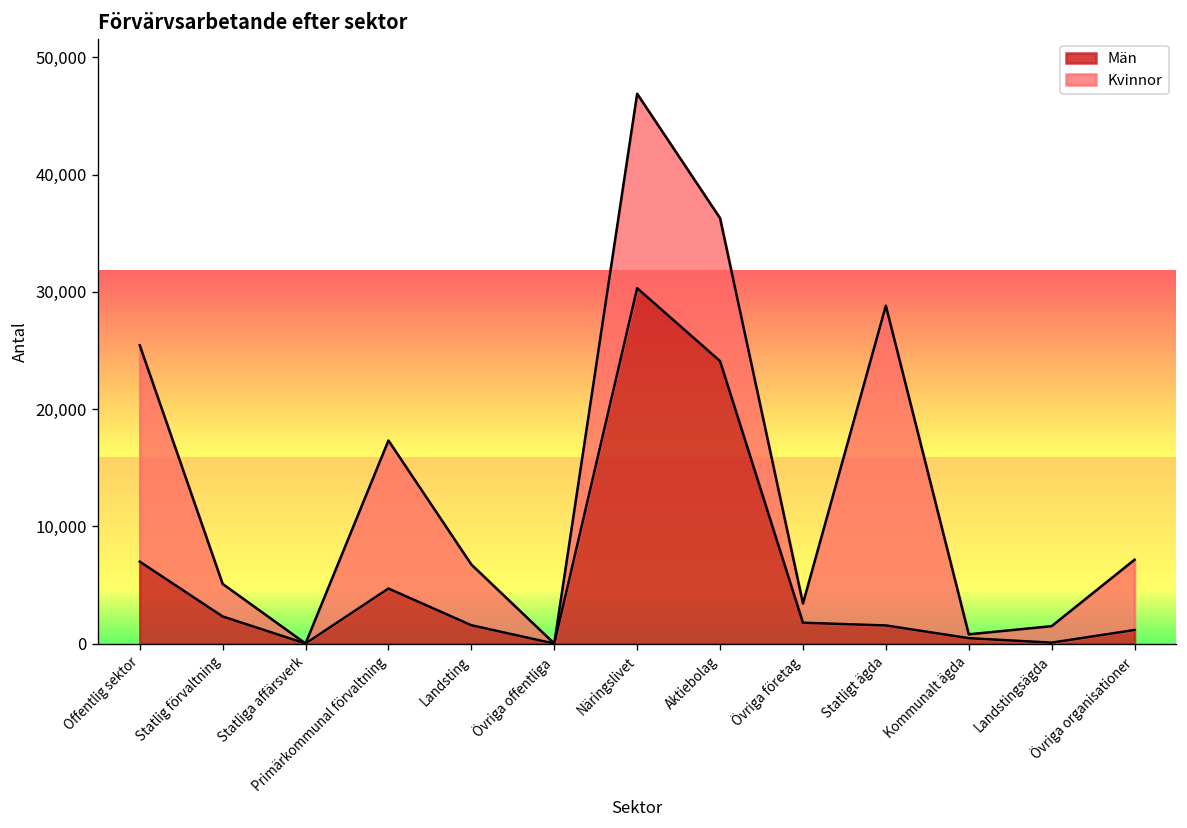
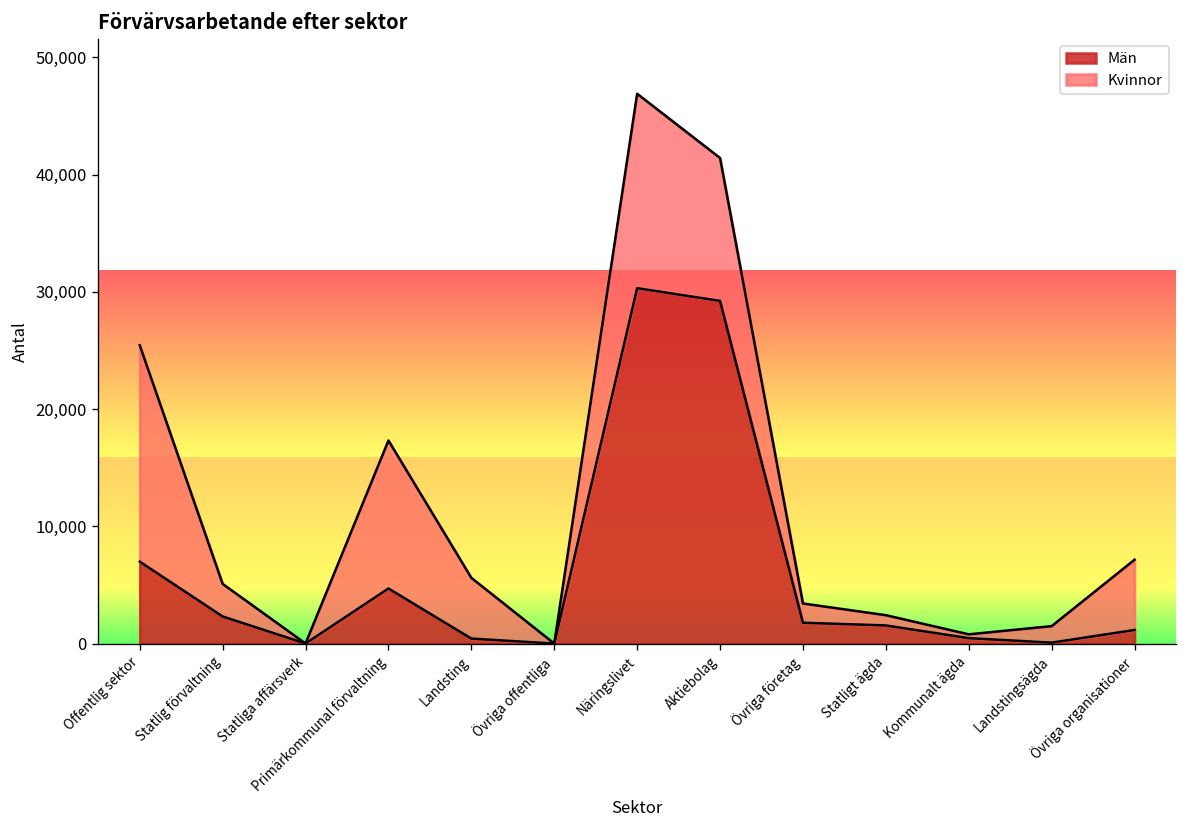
  {
    "Män": {
      "Offentlig sektor": "7,000",
      "Statlig förvaltning": "2,000",
      "Primärkommunal förvaltning": "5,000",
-     "Landsting": "2,000",
+     "Landsting": "0",
      "Näringslivet": "30,000",
-     "Aktiebolag": "24,000",
+     "Aktiebolag": "29,000",
      "Övriga företag": "2,000",
      "Statligt ägda": "2,000",
      "Kommunalt ägda": "0",
      "Landstingsägda": "0",
      "Övriga organisationer": "1,000"
    },
    "Kvinnor": {
      "Offentlig sektor": "18,000",
      "Statlig förvaltning": "3,000",
      "Primärkommunal förvaltning": "13,000",
      "Landsting": "5,000",
      "Näringslivet": "17,000",
      "Aktiebolag": "12,000",
      "Övriga företag": "2,000",
-     "Statligt ägda": "27,000",
+     "Statligt ägda": "1,000",
      "Kommunalt ägda": "0",
      "Landstingsägda": "1,000",
      "Övriga organisationer": "6,000"
    }
  }
